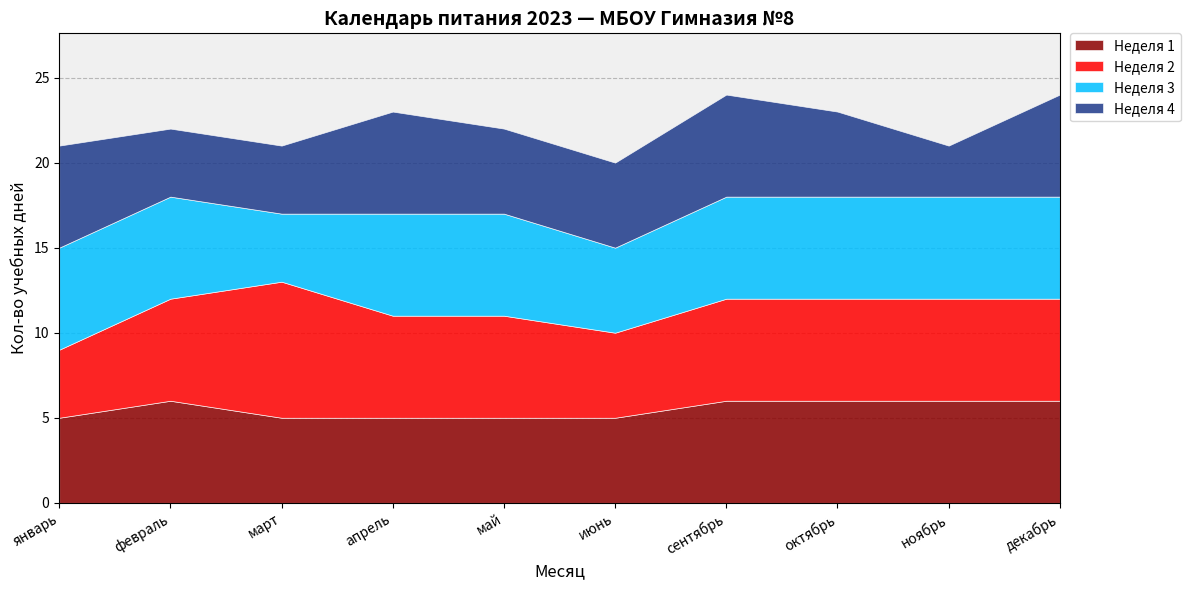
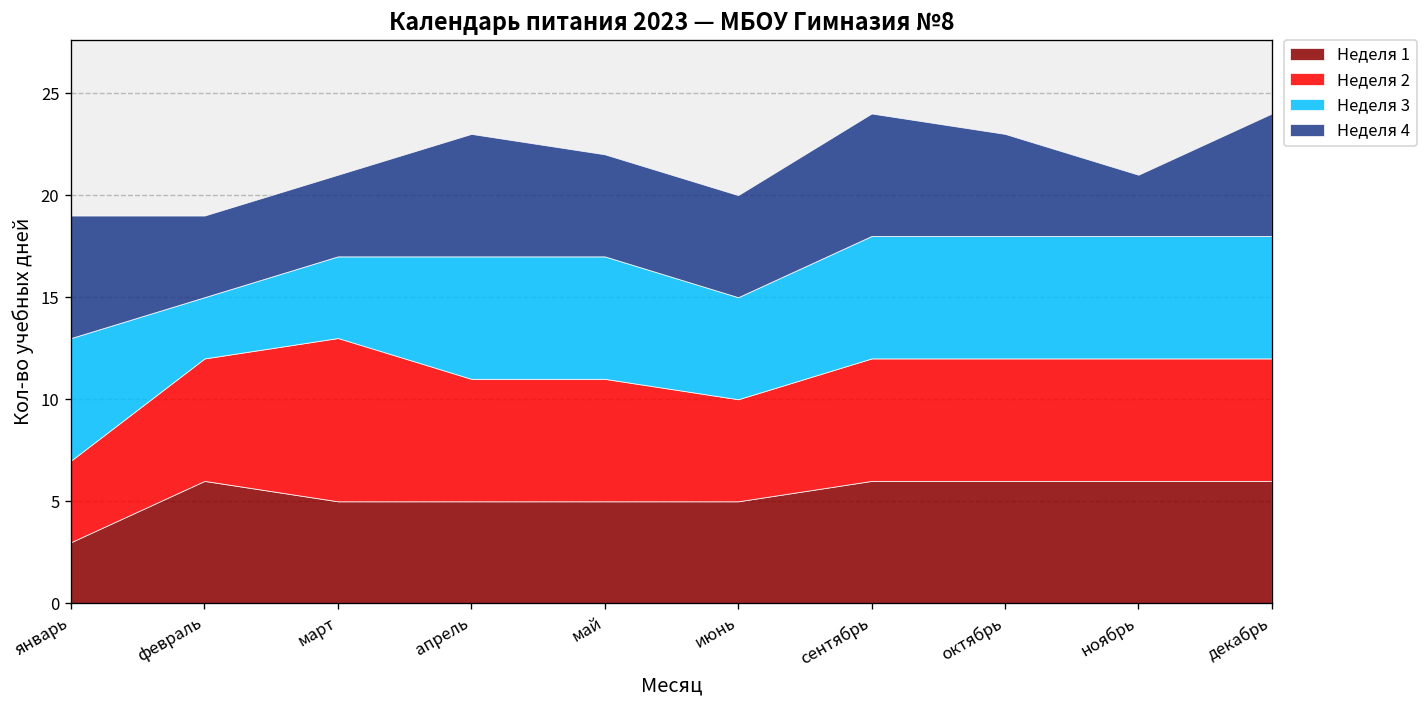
  {
    "Неделя 1": {
-     "январь": 5,
+     "январь": 3,
      "февраль": 6,
      "март": 5,
      "апрель": 5,
      "май": 5,
      "июнь": 5,
      "сентябрь": 6,
      "октябрь": 6,
      "ноябрь": 6,
      "декабрь": 6
    },
    "Неделя 2": {
      "январь": 4,
      "февраль": 6,
      "март": 8,
      "апрель": 6,
      "май": 6,
      "июнь": 5,
      "сентябрь": 6,
      "октябрь": 6,
      "ноябрь": 6,
      "декабрь": 6
    },
    "Неделя 3": {
      "январь": 6,
-     "февраль": 6,
+     "февраль": 3,
      "март": 4,
      "апрель": 6,
      "май": 6,
      "июнь": 5,
      "сентябрь": 6,
      "октябрь": 6,
      "ноябрь": 6,
      "декабрь": 6
    },
    "Неделя 4": {
      "январь": 6,
      "февраль": 4,
      "март": 4,
      "апрель": 6,
      "май": 5,
      "июнь": 5,
      "сентябрь": 6,
      "октябрь": 5,
      "ноябрь": 3,
      "декабрь": 6
    }
  }
